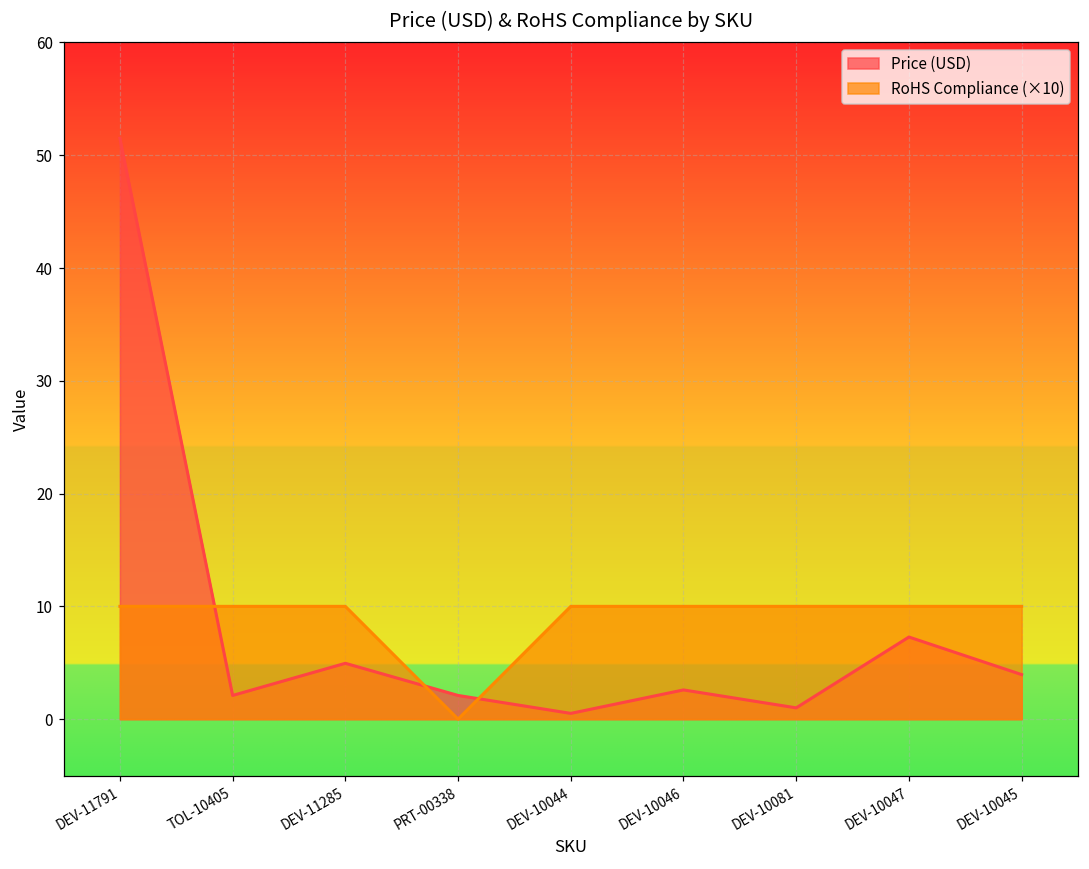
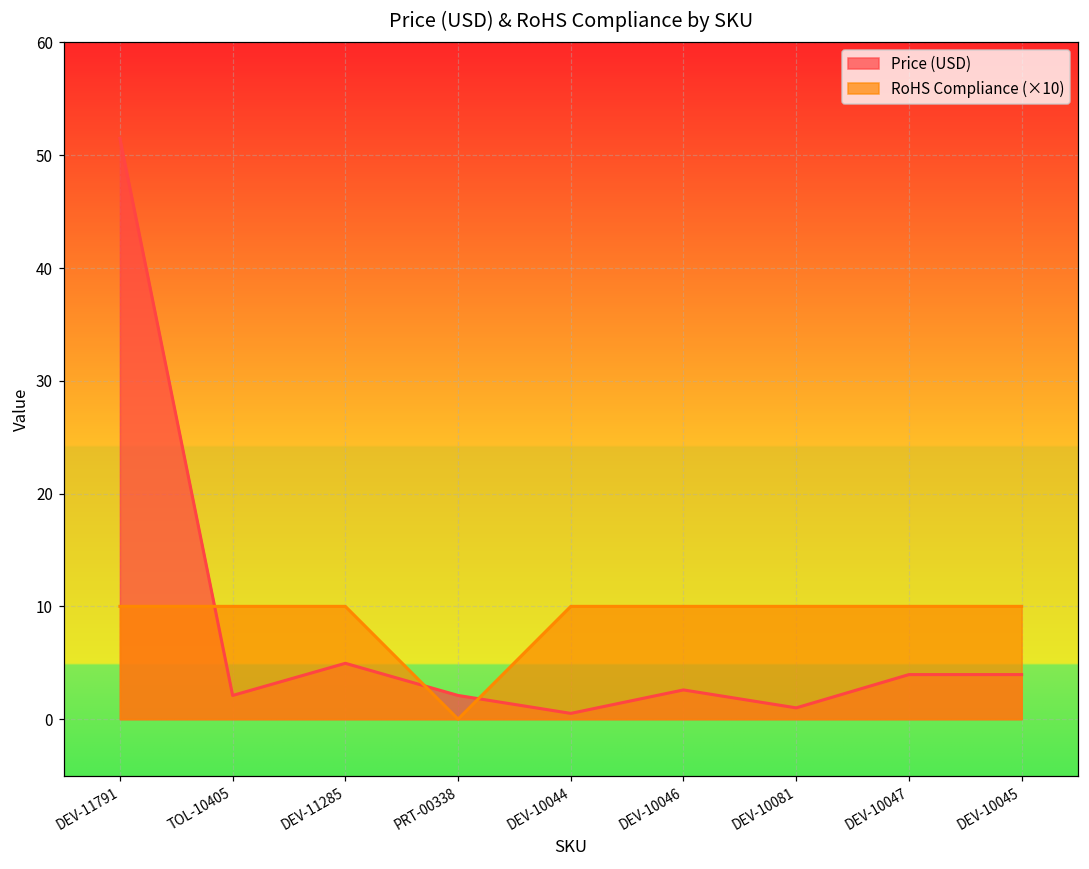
  {
    "Price (USD)": {
      "DEV-11791": 51.5,
      "TOL-10405": 2.1,
      "DEV-11285": 5.0,
      "PRT-00338": 2.1,
      "DEV-10044": 0.5,
      "DEV-10046": 2.6,
      "DEV-10081": 1.0,
-     "DEV-10047": 7.3,
+     "DEV-10047": 4.0,
      "DEV-10045": 4.0
    },
    "RoHS Compliance (×10)": {
      "DEV-11791": 10.0,
      "TOL-10405": 10.0,
      "DEV-11285": 10.0,
      "PRT-00338": 0.0,
      "DEV-10044": 10.0,
      "DEV-10046": 10.0,
      "DEV-10081": 10.0,
      "DEV-10047": 10.0,
      "DEV-10045": 10.0
    }
  }
